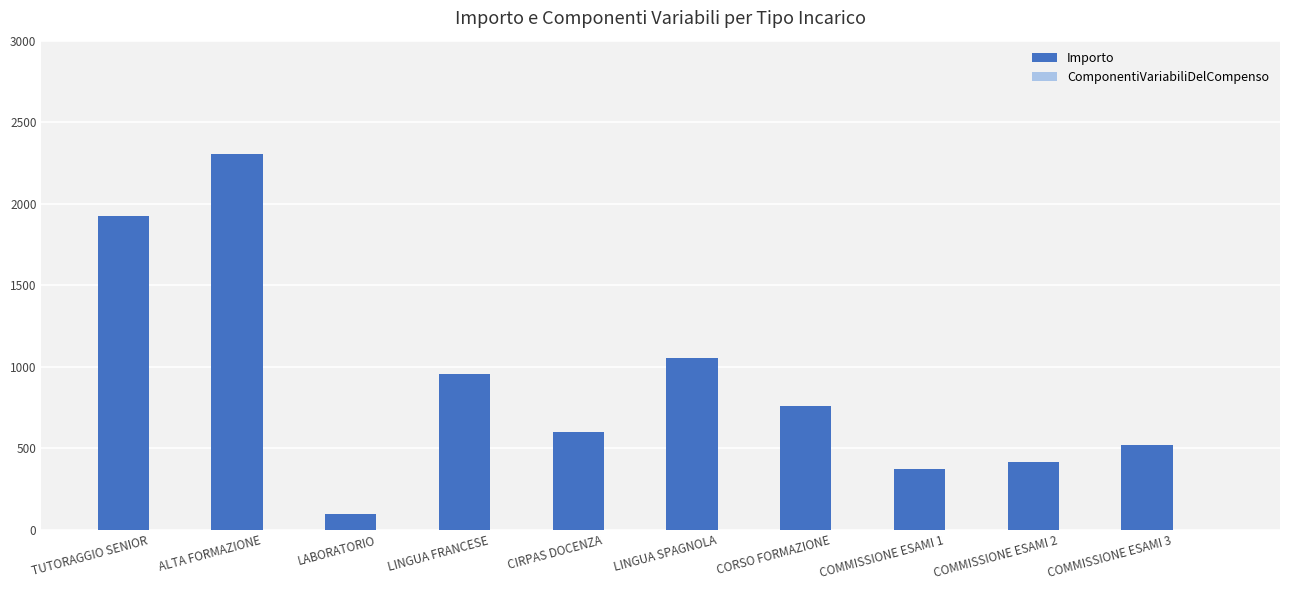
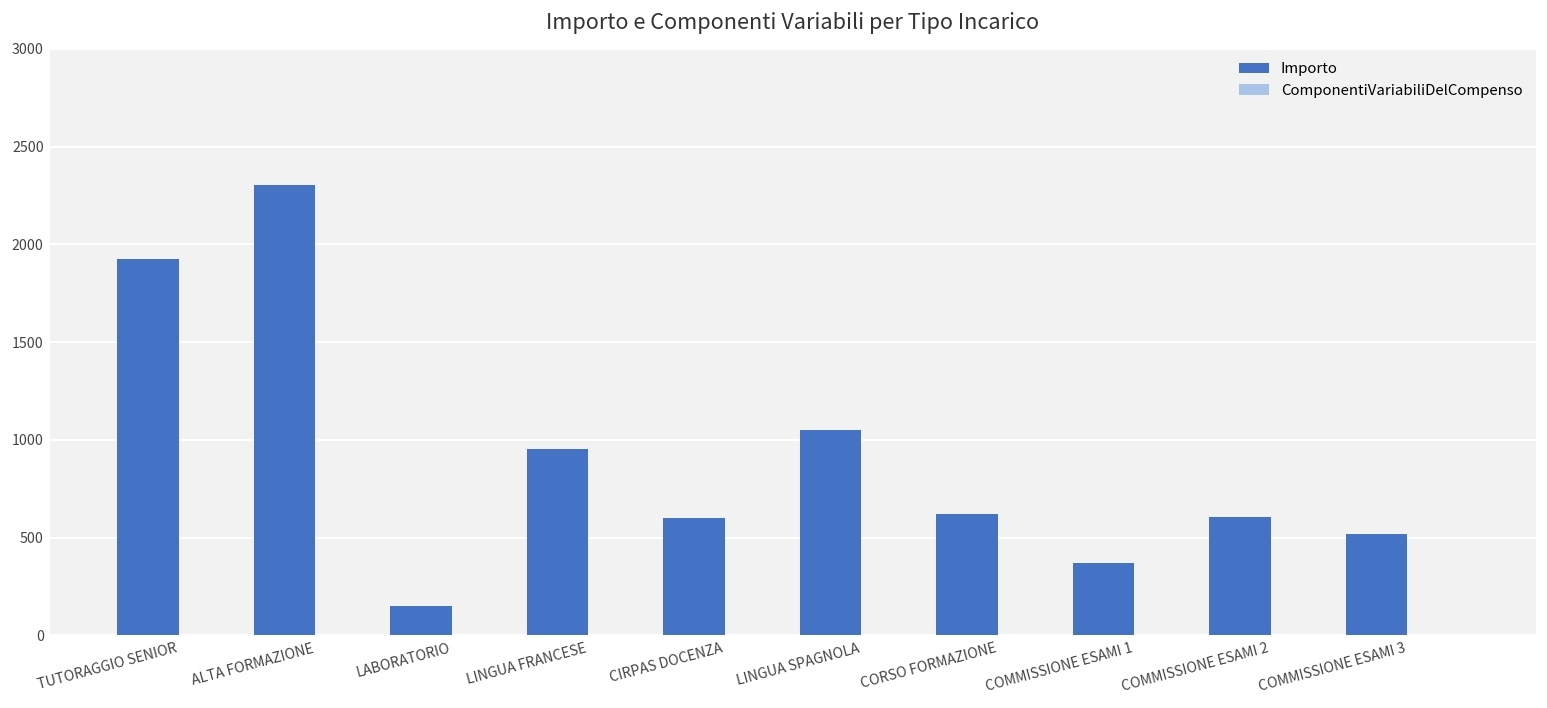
  {
    "Importo": {
      "TUTORAGGIO SENIOR": 1920,
      "ALTA FORMAZIONE": 2300,
-     "LABORATORIO": 100,
+     "LABORATORIO": 150,
      "LINGUA FRANCESE": 950,
      "CIRPAS DOCENZA": 600,
      "LINGUA SPAGNOLA": 1050,
-     "CORSO FORMAZIONE": 760,
+     "CORSO FORMAZIONE": 620,
      "COMMISSIONE ESAMI 1": 370,
-     "COMMISSIONE ESAMI 2": 420,
+     "COMMISSIONE ESAMI 2": 610,
      "COMMISSIONE ESAMI 3": 520
    },
    "ComponentiVariabiliDelCompenso": {
      "TUTORAGGIO SENIOR": 0,
      "ALTA FORMAZIONE": 0,
      "LABORATORIO": 0,
      "LINGUA FRANCESE": 0,
      "CIRPAS DOCENZA": 0,
      "LINGUA SPAGNOLA": 0,
      "CORSO FORMAZIONE": 0,
      "COMMISSIONE ESAMI 1": 0,
      "COMMISSIONE ESAMI 2": 0,
      "COMMISSIONE ESAMI 3": 0
    }
  }
